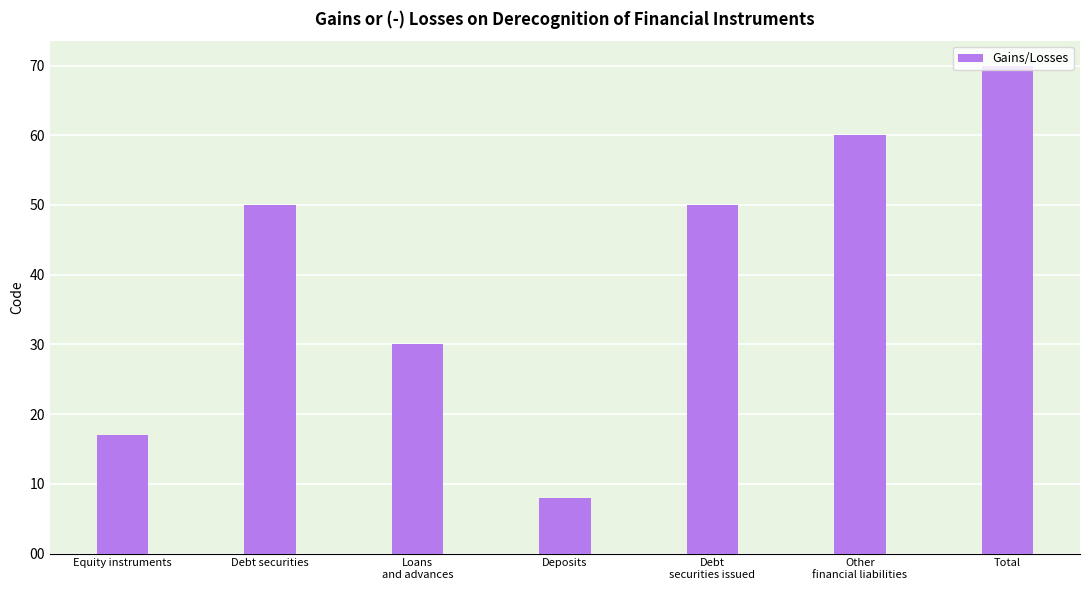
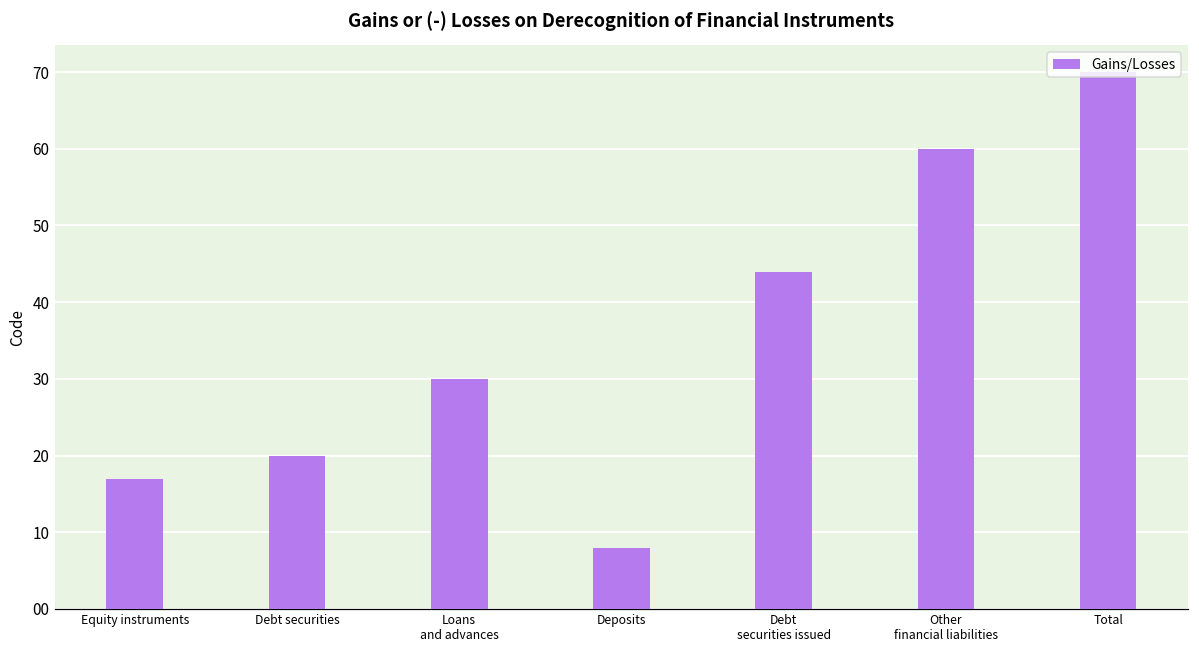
  {
    "Equity instruments": 17,
-   "Debt securities": 50,
+   "Debt securities": 20,
    "Loans and advances": 30,
    "Deposits": 8,
-   "Debt securities issued": 50,
+   "Debt securities issued": 44,
    "Other financial liabilities": 60
  }
